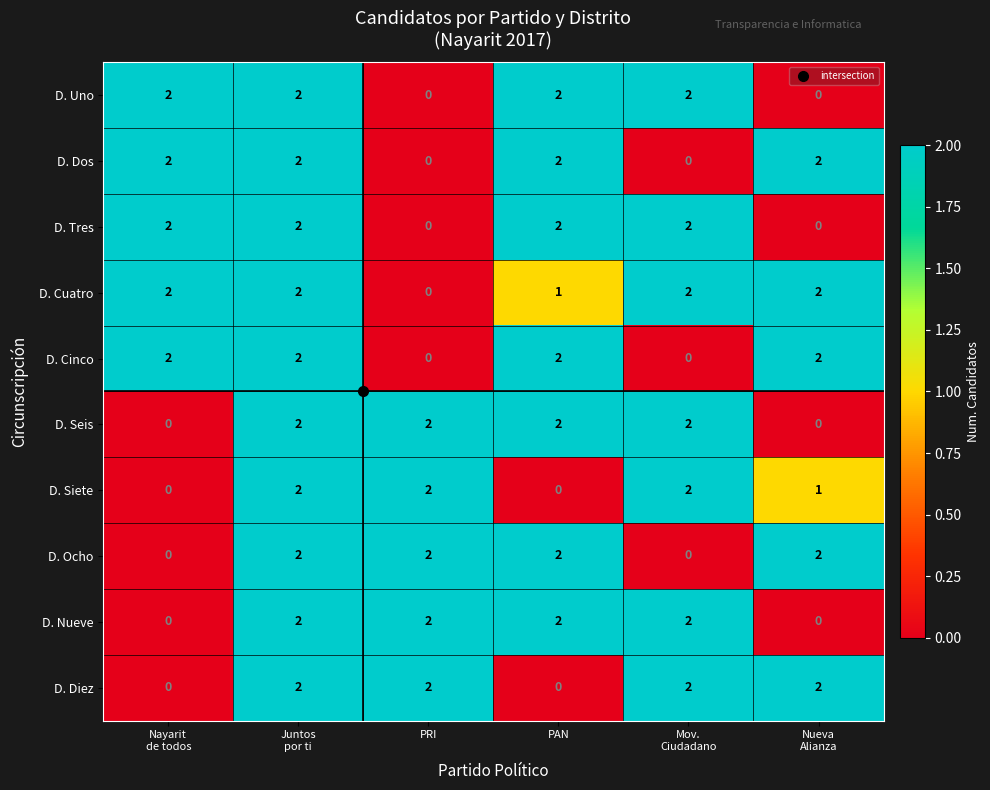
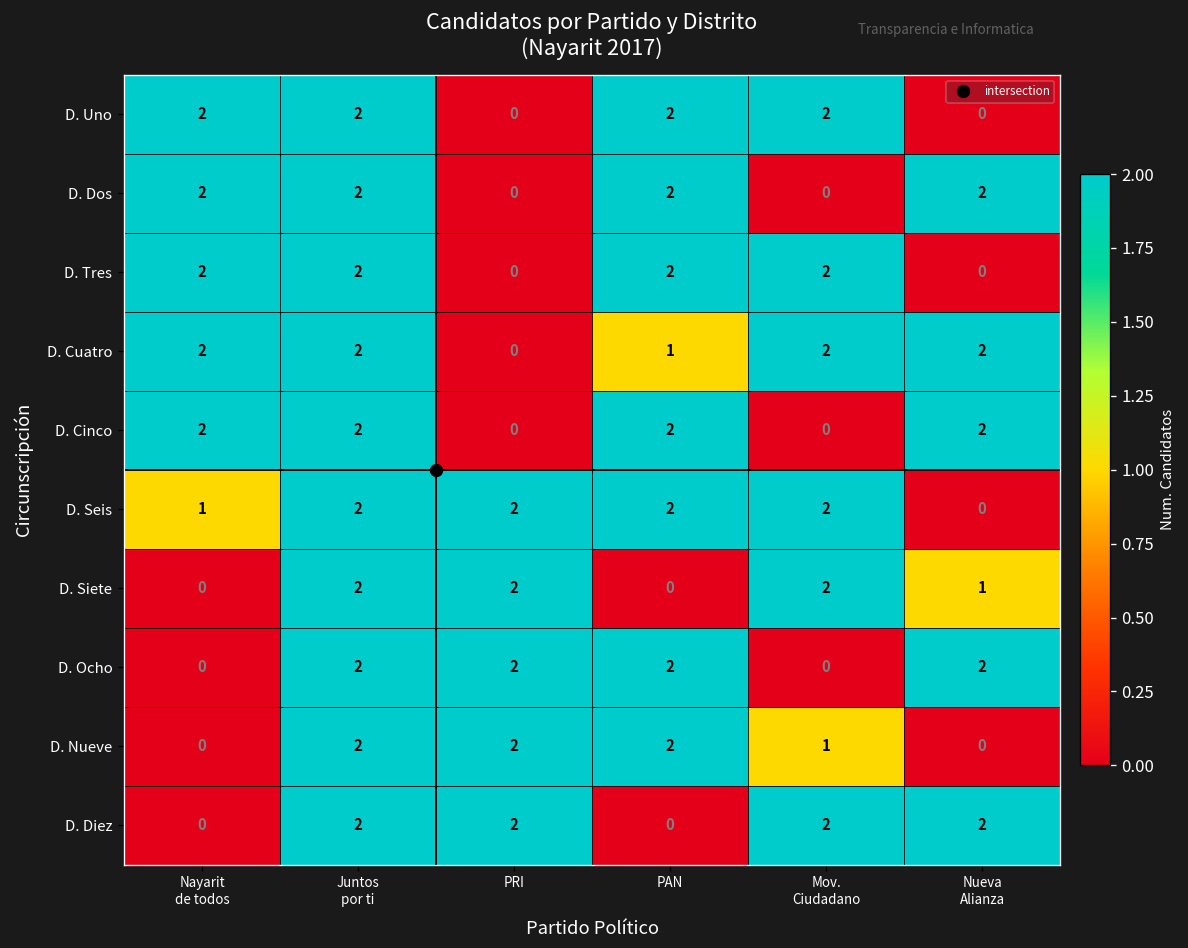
  {
    "D. Uno": {
      "Nayarit de todos": 2,
      "Juntos por ti": 2,
      "PRI": 0,
      "PAN": 2,
      "Mov. Ciudadano": 2,
      "Nueva Alianza": 0
    },
    "D. Dos": {
      "Nayarit de todos": 2,
      "Juntos por ti": 2,
      "PRI": 0,
      "PAN": 2,
      "Mov. Ciudadano": 0,
      "Nueva Alianza": 2
    },
    "D. Tres": {
      "Nayarit de todos": 2,
      "Juntos por ti": 2,
      "PRI": 0,
      "PAN": 2,
      "Mov. Ciudadano": 2,
      "Nueva Alianza": 0
    },
    "D. Cuatro": {
      "Nayarit de todos": 2,
      "Juntos por ti": 2,
      "PRI": 0,
      "PAN": 1,
      "Mov. Ciudadano": 2,
      "Nueva Alianza": 2
    },
    "D. Cinco": {
      "Nayarit de todos": 2,
      "Juntos por ti": 2,
      "PRI": 0,
      "PAN": 2,
      "Mov. Ciudadano": 0,
      "Nueva Alianza": 2
    },
    "D. Seis": {
-     "Nayarit de todos": 0,
+     "Nayarit de todos": 1,
      "Juntos por ti": 2,
      "PRI": 2,
      "PAN": 2,
      "Mov. Ciudadano": 2,
      "Nueva Alianza": 0
    },
    "D. Siete": {
      "Nayarit de todos": 0,
      "Juntos por ti": 2,
      "PRI": 2,
      "PAN": 0,
      "Mov. Ciudadano": 2,
      "Nueva Alianza": 1
    },
    "D. Ocho": {
      "Nayarit de todos": 0,
      "Juntos por ti": 2,
      "PRI": 2,
      "PAN": 2,
      "Mov. Ciudadano": 0,
      "Nueva Alianza": 2
    },
    "D. Nueve": {
      "Nayarit de todos": 0,
      "Juntos por ti": 2,
      "PRI": 2,
      "PAN": 2,
-     "Mov. Ciudadano": 2,
+     "Mov. Ciudadano": 1,
      "Nueva Alianza": 0
    },
    "D. Diez": {
      "Nayarit de todos": 0,
      "Juntos por ti": 2,
      "PRI": 2,
      "PAN": 0,
      "Mov. Ciudadano": 2,
      "Nueva Alianza": 2
    }
  }
